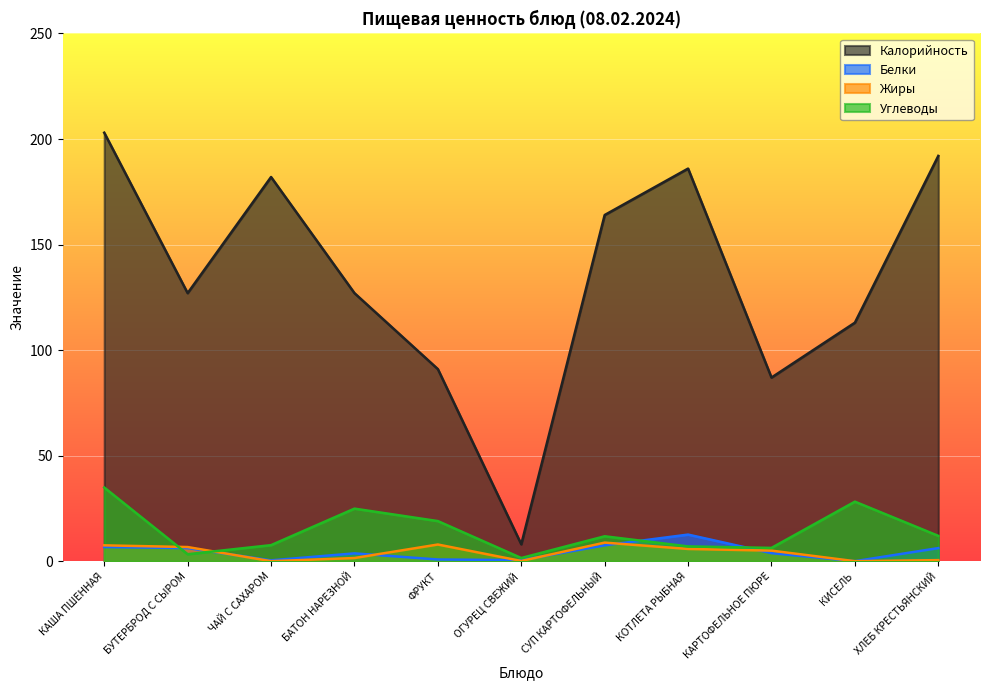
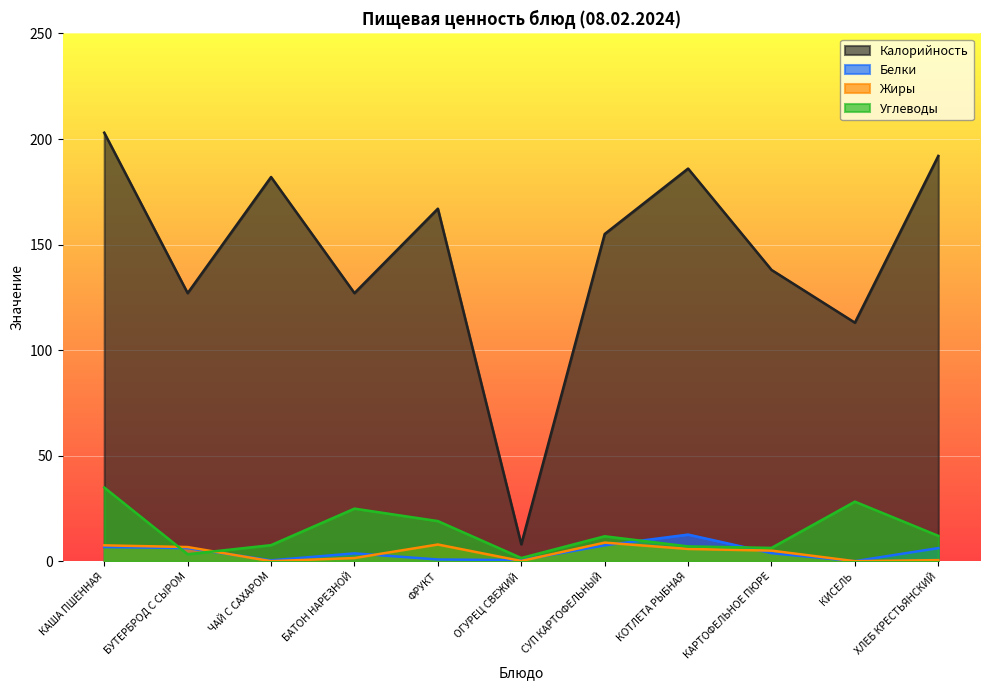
  {
    "Калорийность": {
      "КАША ПШЕННАЯ": 203,
      "БУТЕРБРОД С СЫРОМ": 127,
      "ЧАЙ С САХАРОМ": 182,
      "БАТОН НАРЕЗНОЙ": 127,
-     "ФРУКТ": 91,
+     "ФРУКТ": 167,
      "ОГУРЕЦ СВЕЖИЙ": 8,
-     "СУП КАРТОФЕЛЬНЫЙ": 164,
+     "СУП КАРТОФЕЛЬНЫЙ": 155,
      "КОТЛЕТА РЫБНАЯ": 186,
-     "КАРТОФЕЛЬНОЕ ПЮРЕ": 87,
+     "КАРТОФЕЛЬНОЕ ПЮРЕ": 138,
      "КИСЕЛЬ": 113,
      "ХЛЕБ КРЕСТЬЯНСКИЙ": 192
    },
    "Белки": {
      "БАТОН НАРЕЗНОЙ": 4,
      "ФРУКТ": 1,
      "СУП КАРТОФЕЛЬНЫЙ": 8,
      "КОТЛЕТА РЫБНАЯ": 13,
      "КАРТОФЕЛЬНОЕ ПЮРЕ": 4,
      "ХЛЕБ КРЕСТЬЯНСКИЙ": 6
    },
    "Жиры": {
      "БАТОН НАРЕЗНОЙ": 2,
      "ФРУКТ": 8,
      "СУП КАРТОФЕЛЬНЫЙ": 9,
      "КАРТОФЕЛЬНОЕ ПЮРЕ": 5,
      "ХЛЕБ КРЕСТЬЯНСКИЙ": 1
    },
    "Углеводы": {
      "КАША ПШЕННАЯ": 35,
      "БУТЕРБРОД С СЫРОМ": 3,
      "ЧАЙ С САХАРОМ": 8,
      "БАТОН НАРЕЗНОЙ": 25,
      "ФРУКТ": 19,
      "СУП КАРТОФЕЛЬНЫЙ": 12,
      "КАРТОФЕЛЬНОЕ ПЮРЕ": 6,
      "КИСЕЛЬ": 28,
      "ХЛЕБ КРЕСТЬЯНСКИЙ": 12
    }
  }
